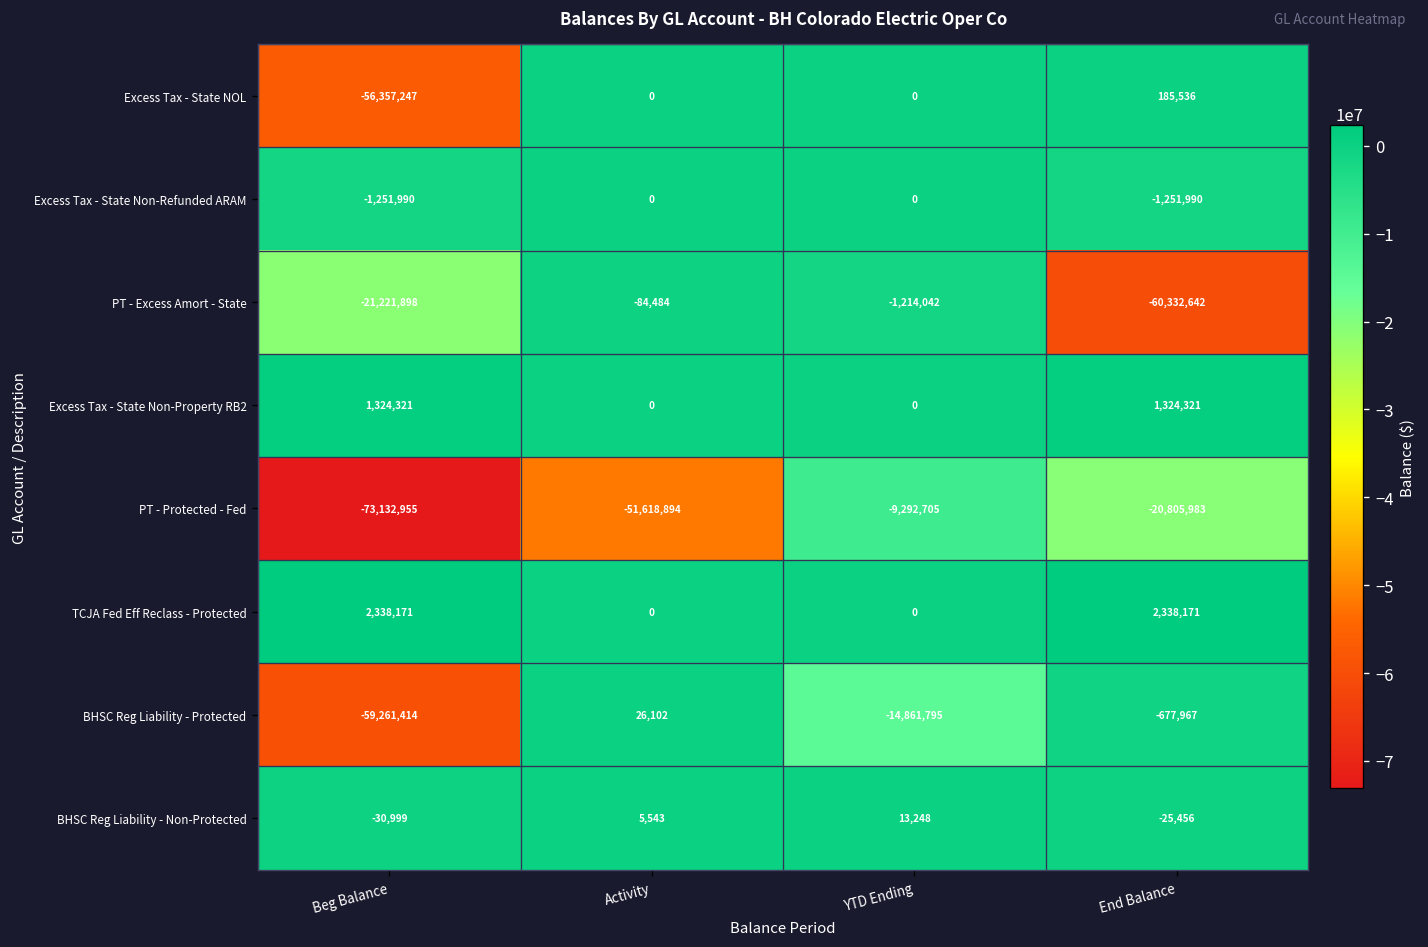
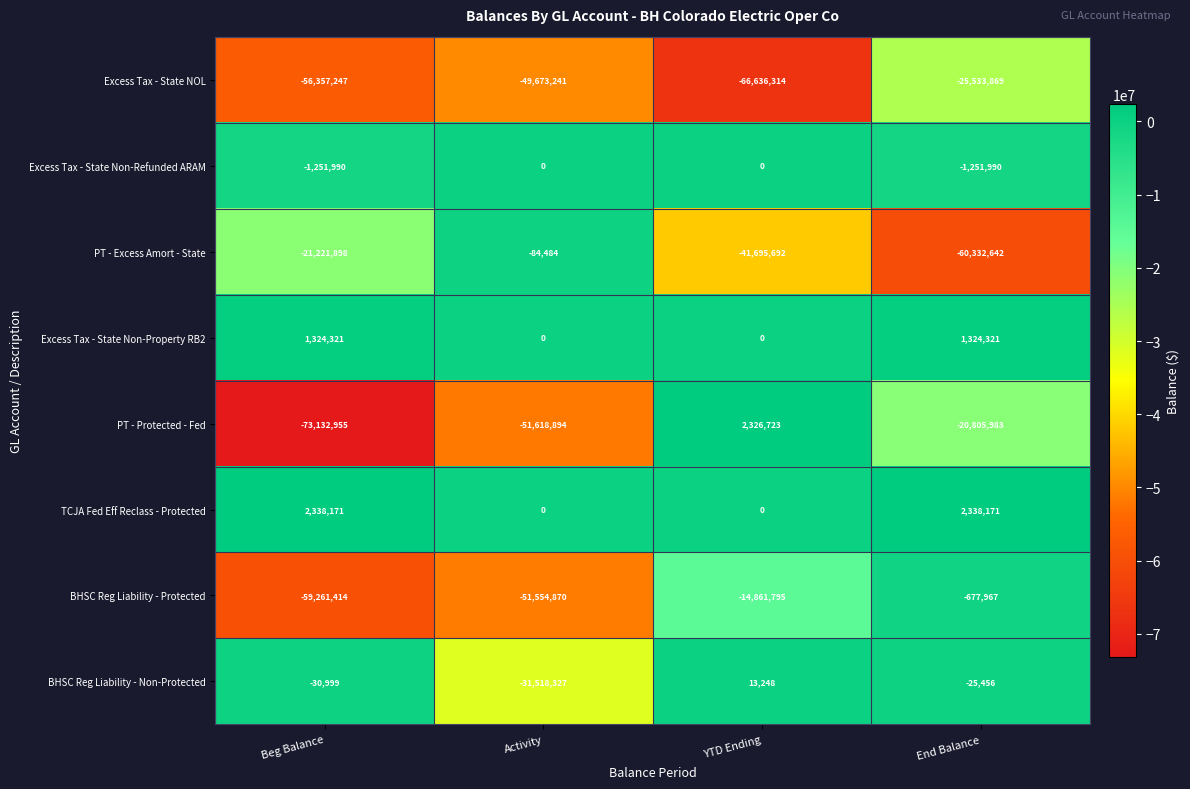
  {
    "Excess Tax - State NOL": {
      "Beg Balance": "-56,357,247",
-     "Activity": "0",
-     "YTD Ending": "0",
-     "End Balance": "185,536"
+     "Activity": "-49,673,241",
+     "YTD Ending": "-66,636,314",
+     "End Balance": "-25,533,869"
    },
    "Excess Tax - State Non-Refunded ARAM": {
      "Beg Balance": "-1,251,990",
      "Activity": "0",
      "YTD Ending": "0",
      "End Balance": "-1,251,990"
    },
    "PT - Excess Amort - State": {
      "Beg Balance": "-21,221,898",
      "Activity": "-84,484",
-     "YTD Ending": "-1,214,042",
+     "YTD Ending": "-41,695,692",
      "End Balance": "-60,332,642"
    },
    "Excess Tax - State Non-Property RB2": {
      "Beg Balance": "1,324,321",
      "Activity": "0",
      "YTD Ending": "0",
      "End Balance": "1,324,321"
    },
    "PT - Protected - Fed": {
      "Beg Balance": "-73,132,955",
      "Activity": "-51,618,894",
-     "YTD Ending": "-9,292,705",
+     "YTD Ending": "2,326,723",
      "End Balance": "-20,805,983"
    },
    "TCJA Fed Eff Reclass - Protected": {
      "Beg Balance": "2,338,171",
      "Activity": "0",
      "YTD Ending": "0",
      "End Balance": "2,338,171"
    },
    "BHSC Reg Liability - Protected": {
      "Beg Balance": "-59,261,414",
-     "Activity": "26,102",
+     "Activity": "-51,554,870",
      "YTD Ending": "-14,861,795",
      "End Balance": "-677,967"
    },
    "BHSC Reg Liability - Non-Protected": {
      "Beg Balance": "-30,999",
-     "Activity": "5,543",
+     "Activity": "-31,518,327",
      "YTD Ending": "13,248",
      "End Balance": "-25,456"
    }
  }
